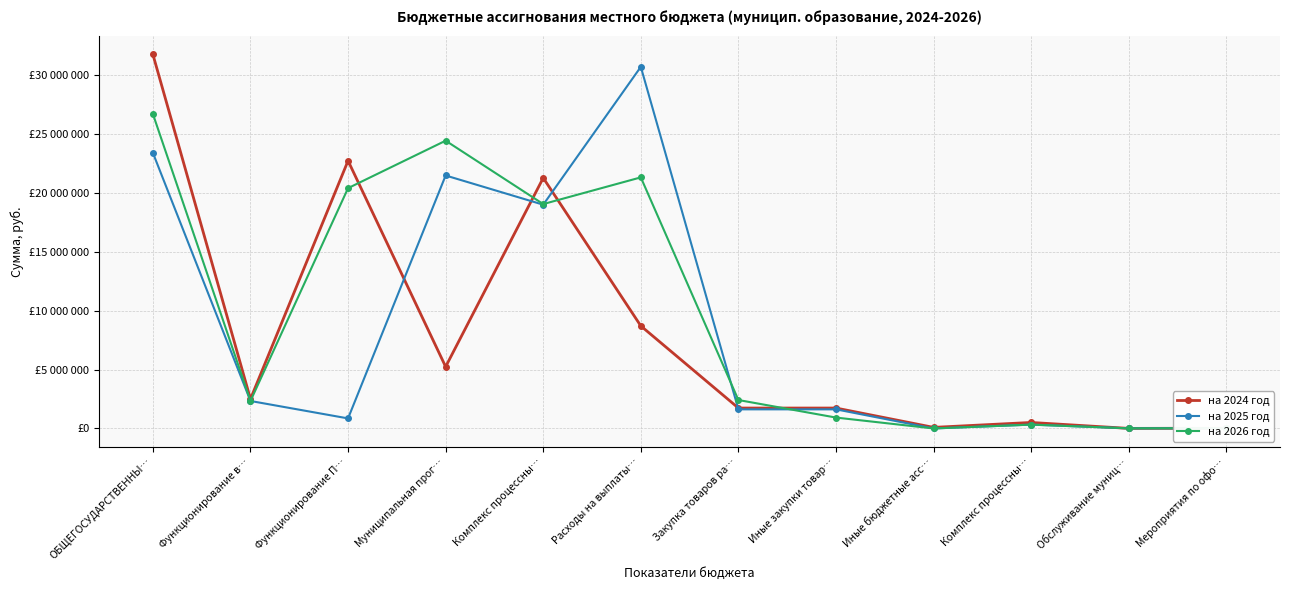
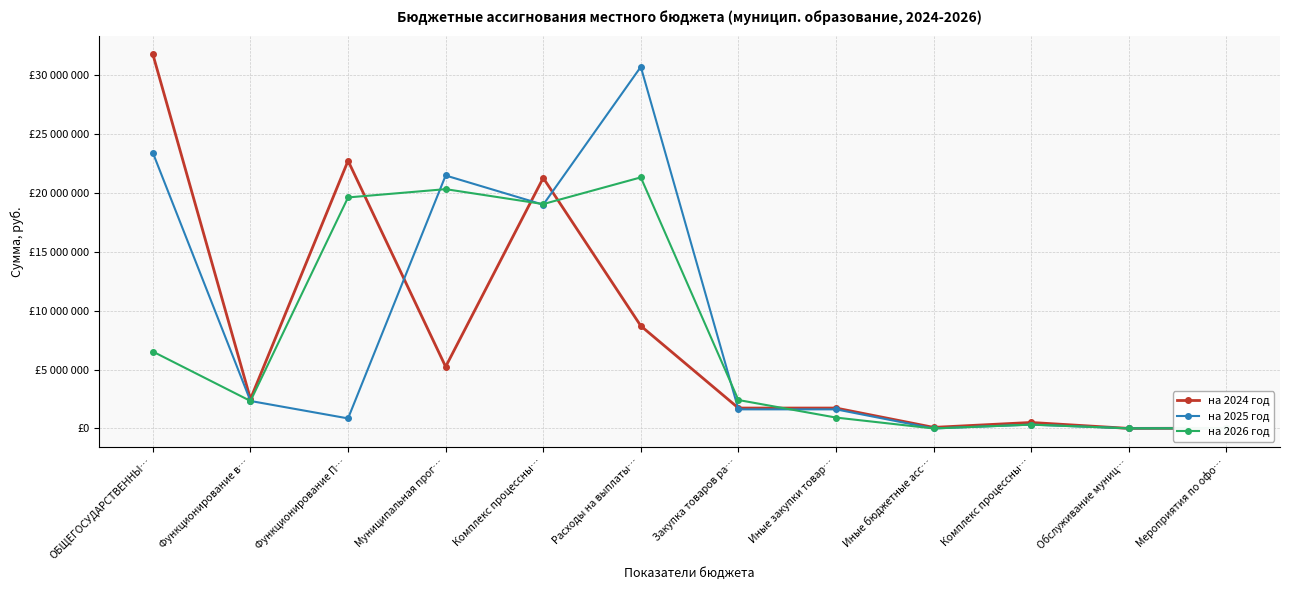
  {
    "на 2024 год": {
      "ОБЩЕГОСУДАРСТВЕННЫ…": "£31800000",
      "Функционирование П…": "£22700000",
      "Муниципальная прог…": "£5200000",
      "Расходы на выплаты…": "£8700000"
    },
    "на 2025 год": {
      "ОБЩЕГОСУДАРСТВЕННЫ…": "£23400000",
      "Функционирование П…": "£900000",
      "Муниципальная прог…": "£21500000",
      "Расходы на выплаты…": "£30700000"
    },
    "на 2026 год": {
-     "ОБЩЕГОСУДАРСТВЕННЫ…": "£26700000",
-     "Функционирование П…": "£20400000",
-     "Муниципальная прог…": "£24500000",
+     "ОБЩЕГОСУДАРСТВЕННЫ…": "£6500000",
+     "Функционирование П…": "£19600000",
+     "Муниципальная прог…": "£20300000",
      "Расходы на выплаты…": "£21300000",
      "Закупка товаров ра…": "£2400000",
      "Иные закупки товар…": "£900000"
    }
  }
